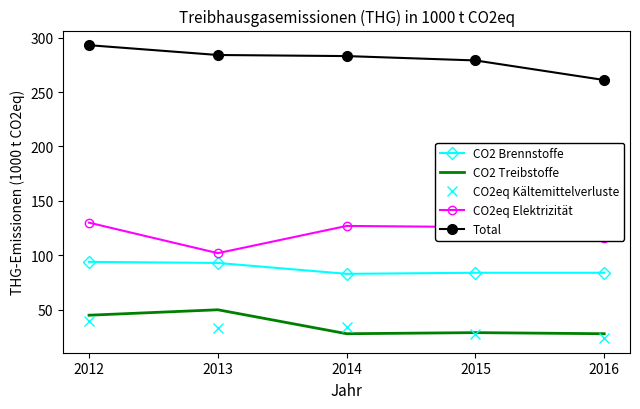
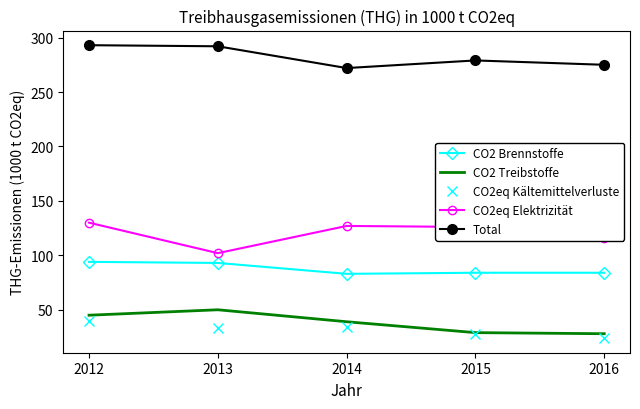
  {
    "CO2 Treibstoffe": {
      "2012": 45,
      "2013": 50,
-     "2014": 28,
+     "2014": 39,
      "2016": 28
    },
    "CO2eq Elektrizität": {
      "2012": 130,
      "2013": 102,
      "2014": 127
    },
    "Total": {
      "2012": 293,
-     "2013": 284,
-     "2014": 283,
+     "2013": 292,
+     "2014": 272,
      "2015": 279,
-     "2016": 261
+     "2016": 275
    }
  }
